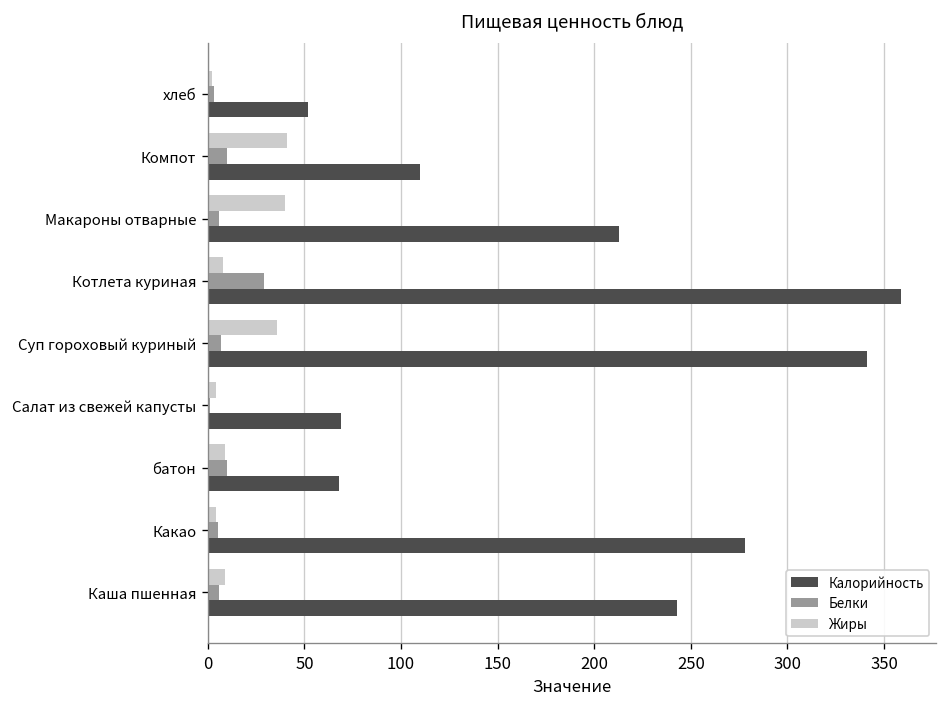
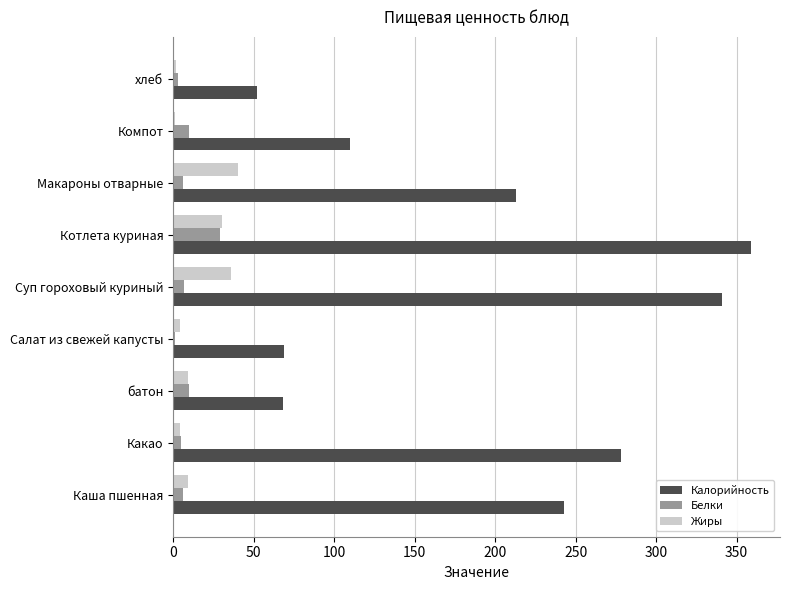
  {
    "Калорийность": {
      "хлеб": 52,
      "Компот": 110,
      "Макароны отварные": 213,
      "Котлета куриная": 359,
      "Суп гороховый куриный": 341,
      "Салат из свежей капусты": 69,
      "батон": 68,
      "Какао": 278,
      "Каша пшенная": 243
    },
    "Белки": {
      "хлеб": 3,
      "Компот": 10,
      "Макароны отварные": 6,
      "Котлета куриная": 29,
      "Суп гороховый куриный": 7,
      "батон": 10,
      "Какао": 5,
      "Каша пшенная": 6
    },
    "Жиры": {
      "хлеб": 2,
-     "Компот": 41,
+     "Компот": 1,
      "Макароны отварные": 40,
-     "Котлета куриная": 8,
+     "Котлета куриная": 30,
      "Суп гороховый куриный": 36,
      "Салат из свежей капусты": 4,
      "батон": 9,
      "Какао": 4,
      "Каша пшенная": 9
    }
  }
